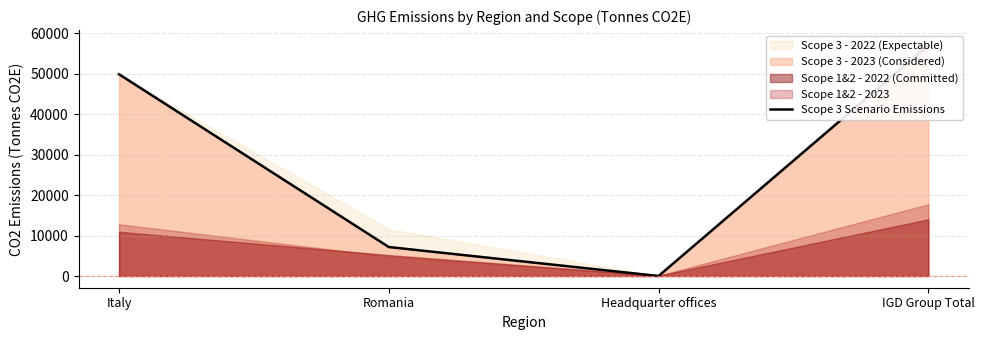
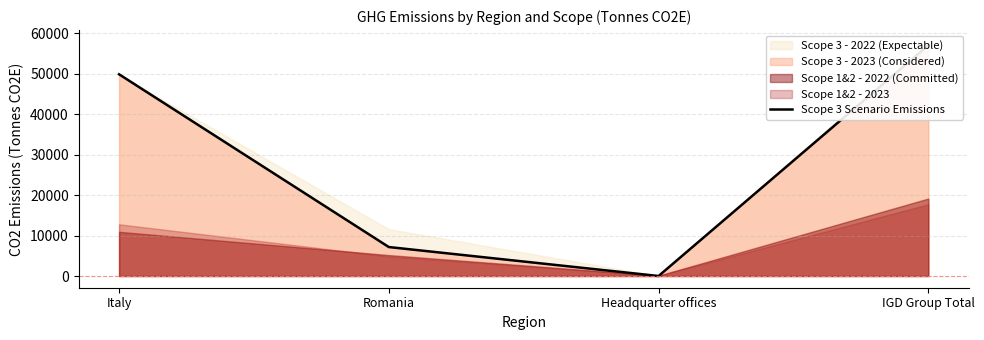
  {
    "Scope 3 - 2022 (Expectable)": {
      "Romania": 12000
    },
    "Scope 1&2 - 2022 (Committed)": {
      "Italy": 11000,
-     "IGD Group Total": 14000
+     "IGD Group Total": 19000
    }
  }
